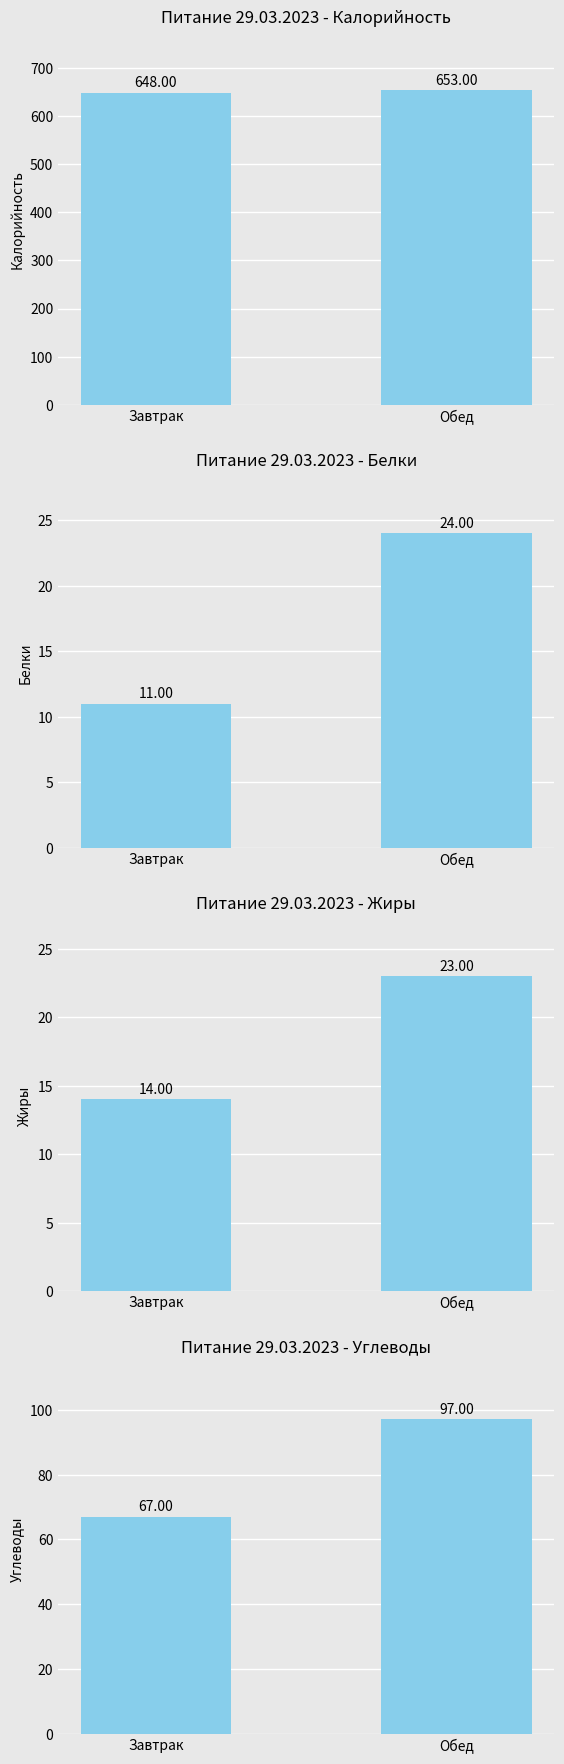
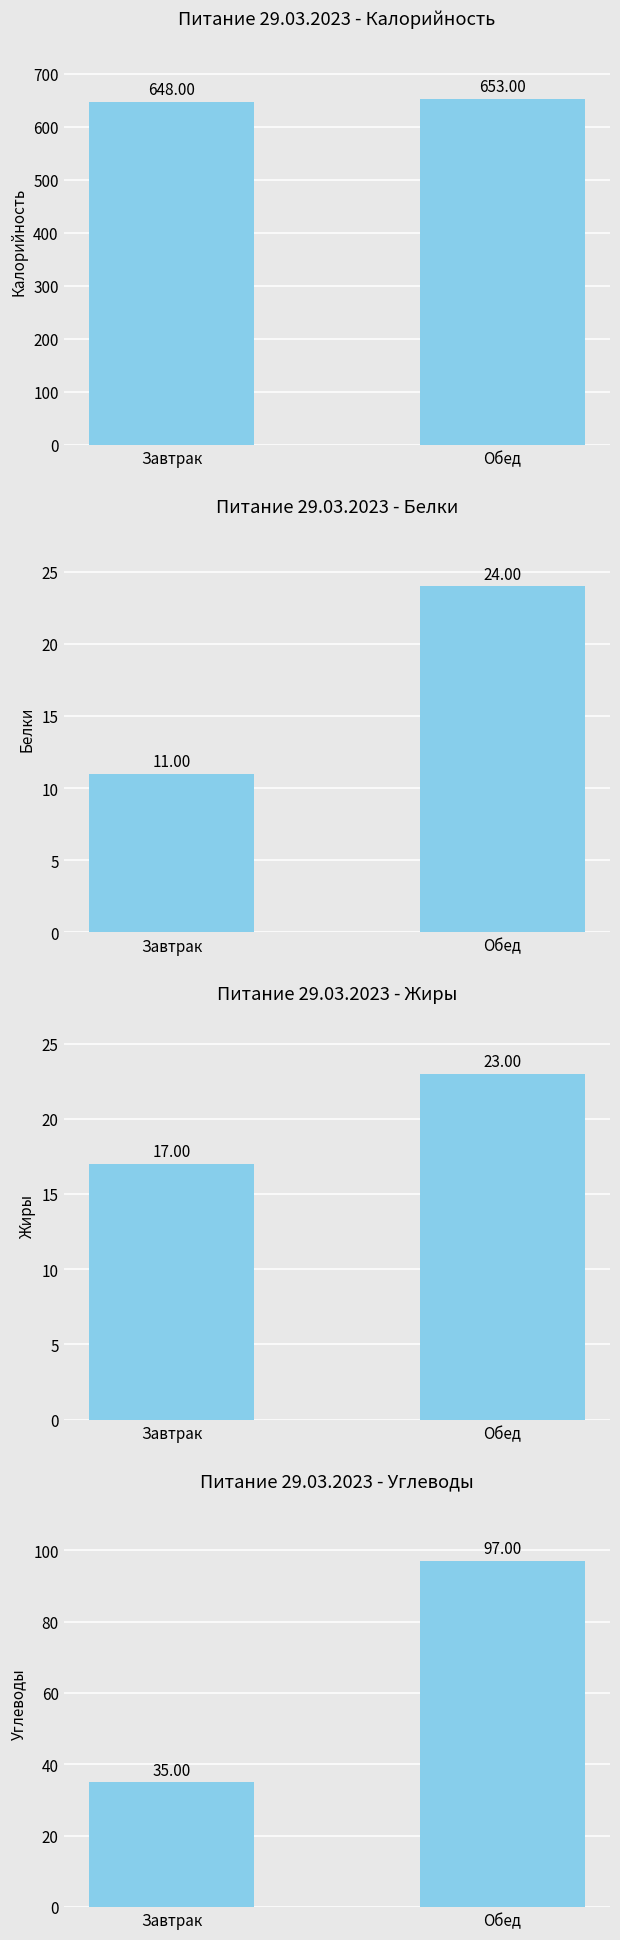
  {
    "Питание 29.03.2023 - Калорийность": {
      "Завтрак": 648.00,
      "Обед": 653.00
    },
    "Питание 29.03.2023 - Белки": {
      "Завтрак": 11.00,
      "Обед": 24.00
    },
    "Питание 29.03.2023 - Жиры": {
-     "Завтрак": 14.00,
+     "Завтрак": 17.00,
      "Обед": 23.00
    },
    "Питание 29.03.2023 - Углеводы": {
-     "Завтрак": 67.00,
+     "Завтрак": 35.00,
      "Обед": 97.00
    }
  }
